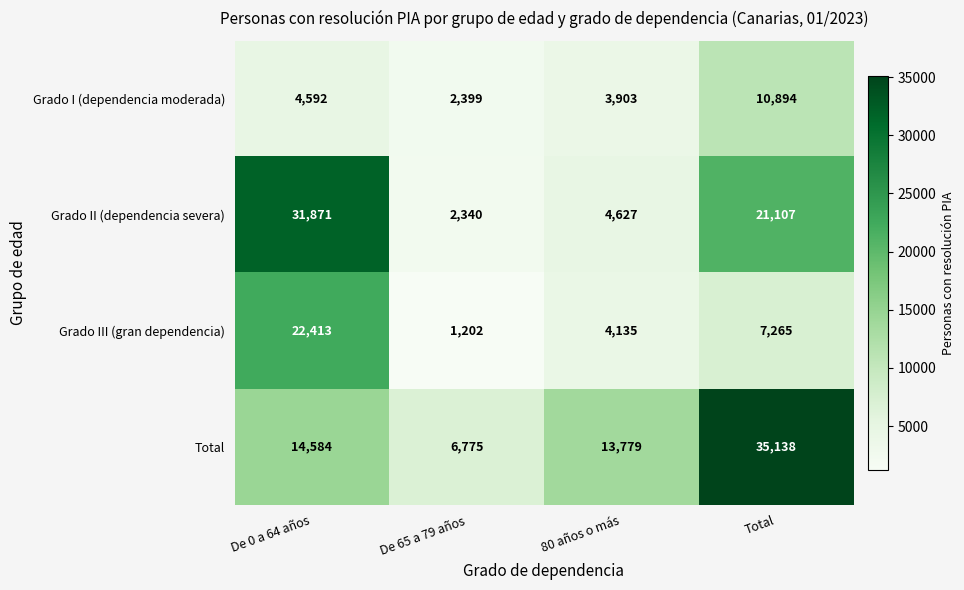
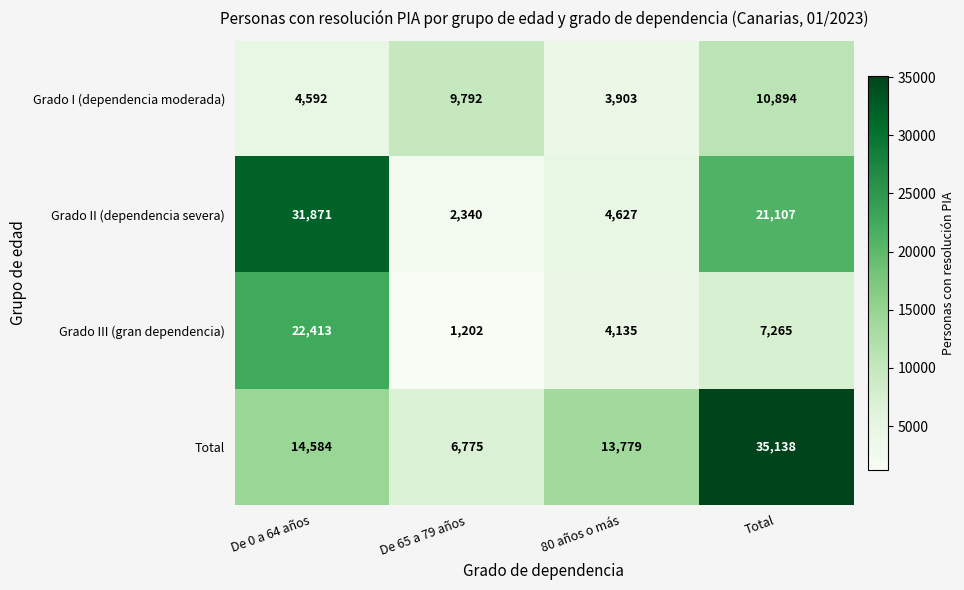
  {
    "Grado I (dependencia moderada)": {
      "De 0 a 64 años": "4,592",
-     "De 65 a 79 años": "2,399",
+     "De 65 a 79 años": "9,792",
      "80 años o más": "3,903",
      "Total": "10,894"
    },
    "Grado II (dependencia severa)": {
      "De 0 a 64 años": "31,871",
      "De 65 a 79 años": "2,340",
      "80 años o más": "4,627",
      "Total": "21,107"
    },
    "Grado III (gran dependencia)": {
      "De 0 a 64 años": "22,413",
      "De 65 a 79 años": "1,202",
      "80 años o más": "4,135",
      "Total": "7,265"
    },
    "Total": {
      "De 0 a 64 años": "14,584",
      "De 65 a 79 años": "6,775",
      "80 años o más": "13,779",
      "Total": "35,138"
    }
  }
